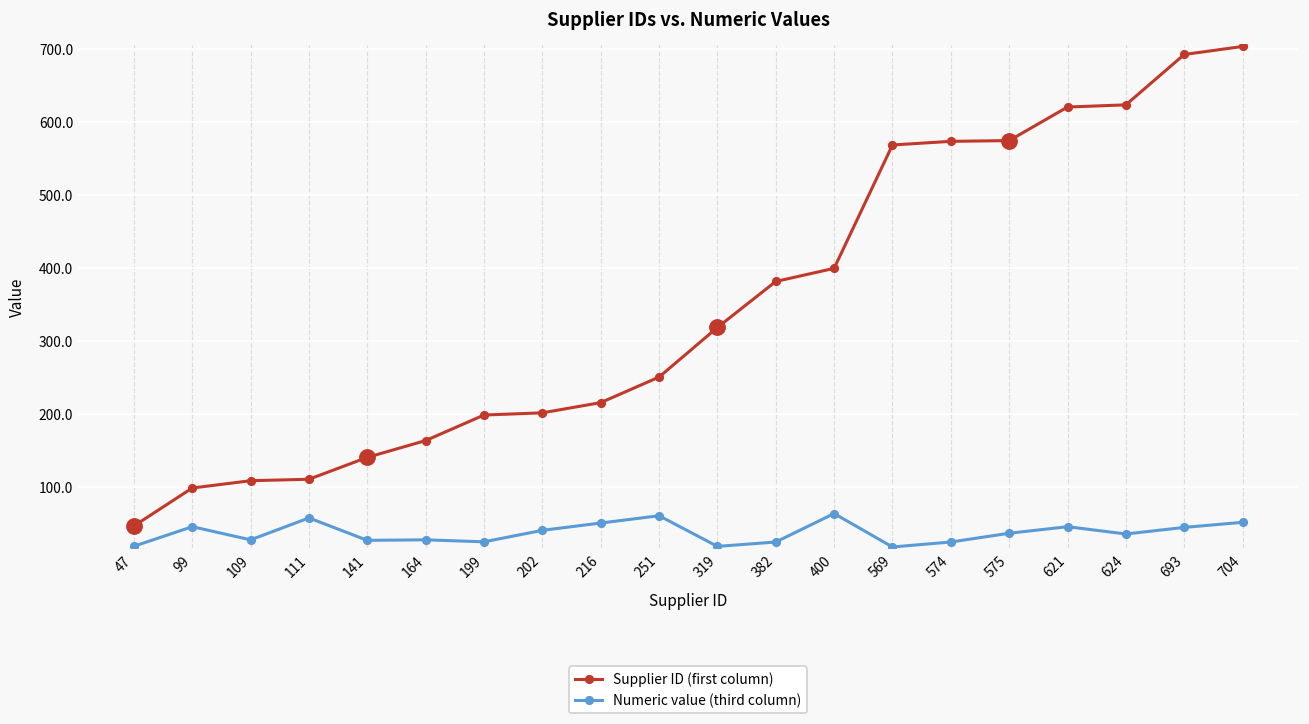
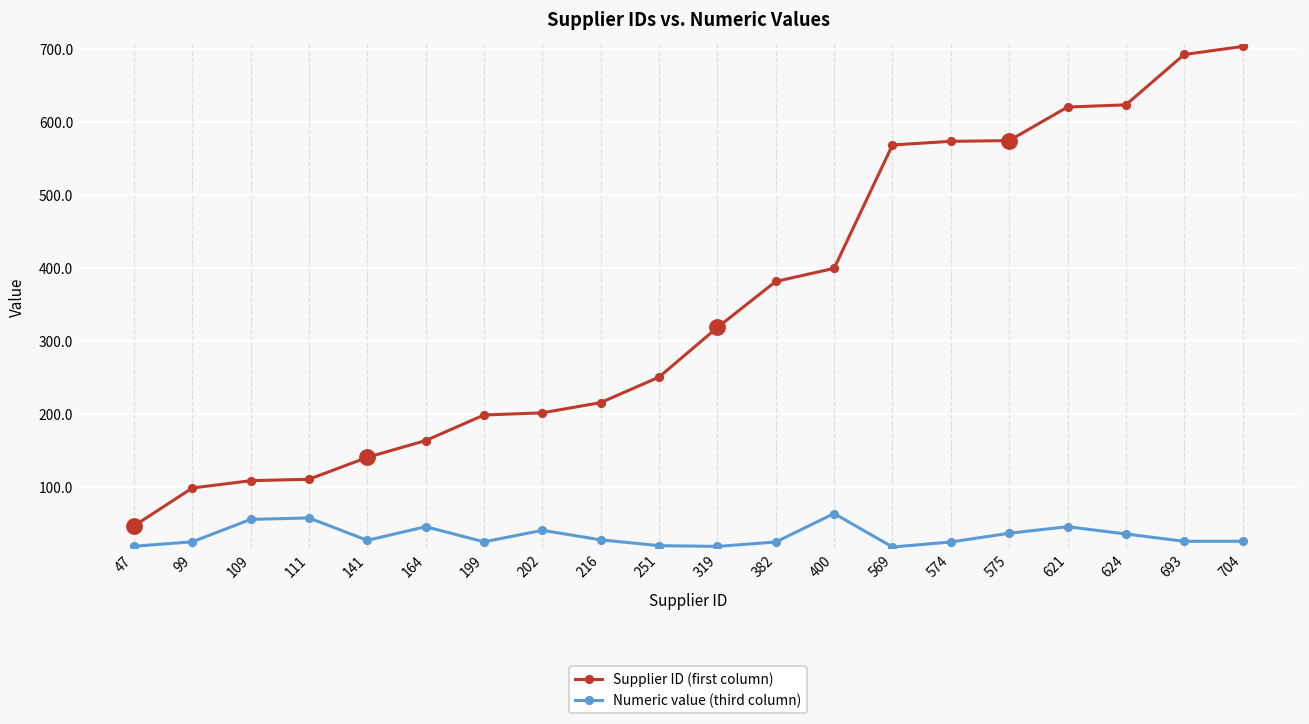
  {
    "Numeric value (third column)": {
      "47": 20,
-     "99": 50,
-     "109": 30,
+     "99": 30,
+     "109": 60,
      "111": 60,
      "141": 30,
-     "164": 30,
+     "164": 50,
      "199": 30,
      "202": 40,
-     "216": 50,
-     "251": 60,
+     "216": 30,
+     "251": 20,
      "319": 20,
      "382": 30,
      "400": 60,
      "569": 20,
      "574": 30,
      "575": 40,
      "621": 50,
      "624": 40,
-     "693": 50,
-     "704": 50
+     "693": 30,
+     "704": 30
    }
  }
